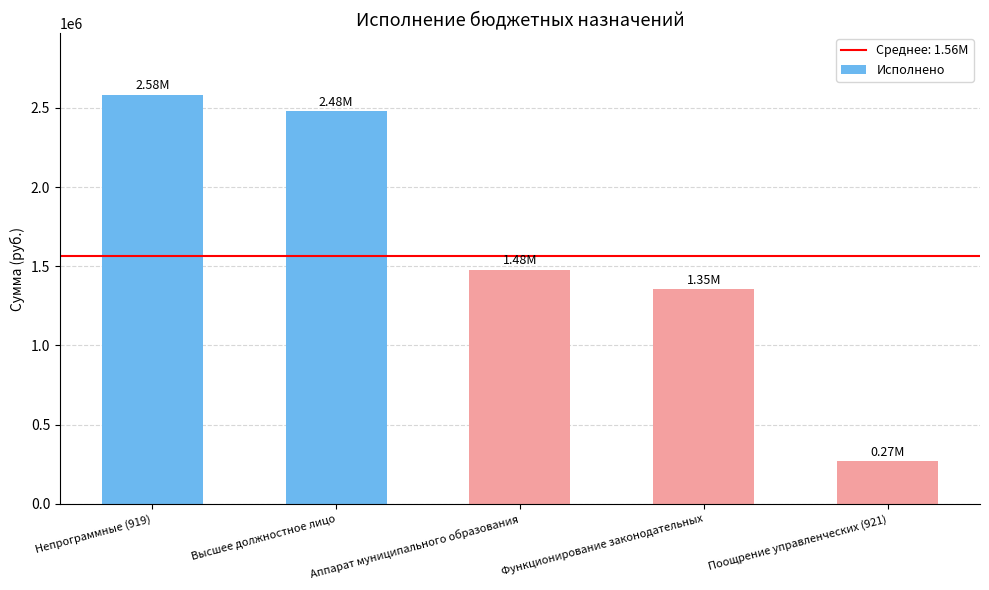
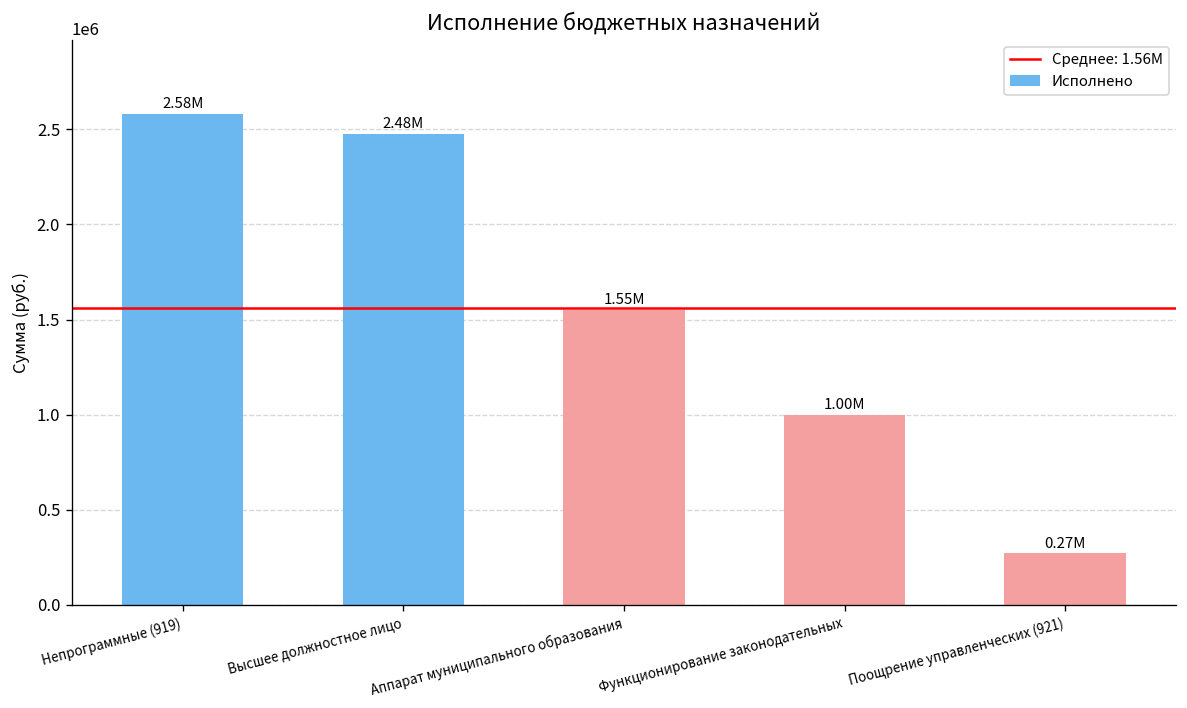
  {
    "Непрограммные (919)": "2.58M",
    "Высшее должностное лицо": "2.48M",
-   "Аппарат муниципального образования": "1.48M",
-   "Функционирование законодательных": "1.35M",
+   "Аппарат муниципального образования": "1.55M",
+   "Функционирование законодательных": "1.00M",
    "Поощрение управленческих (921)": "0.27M"
  }
